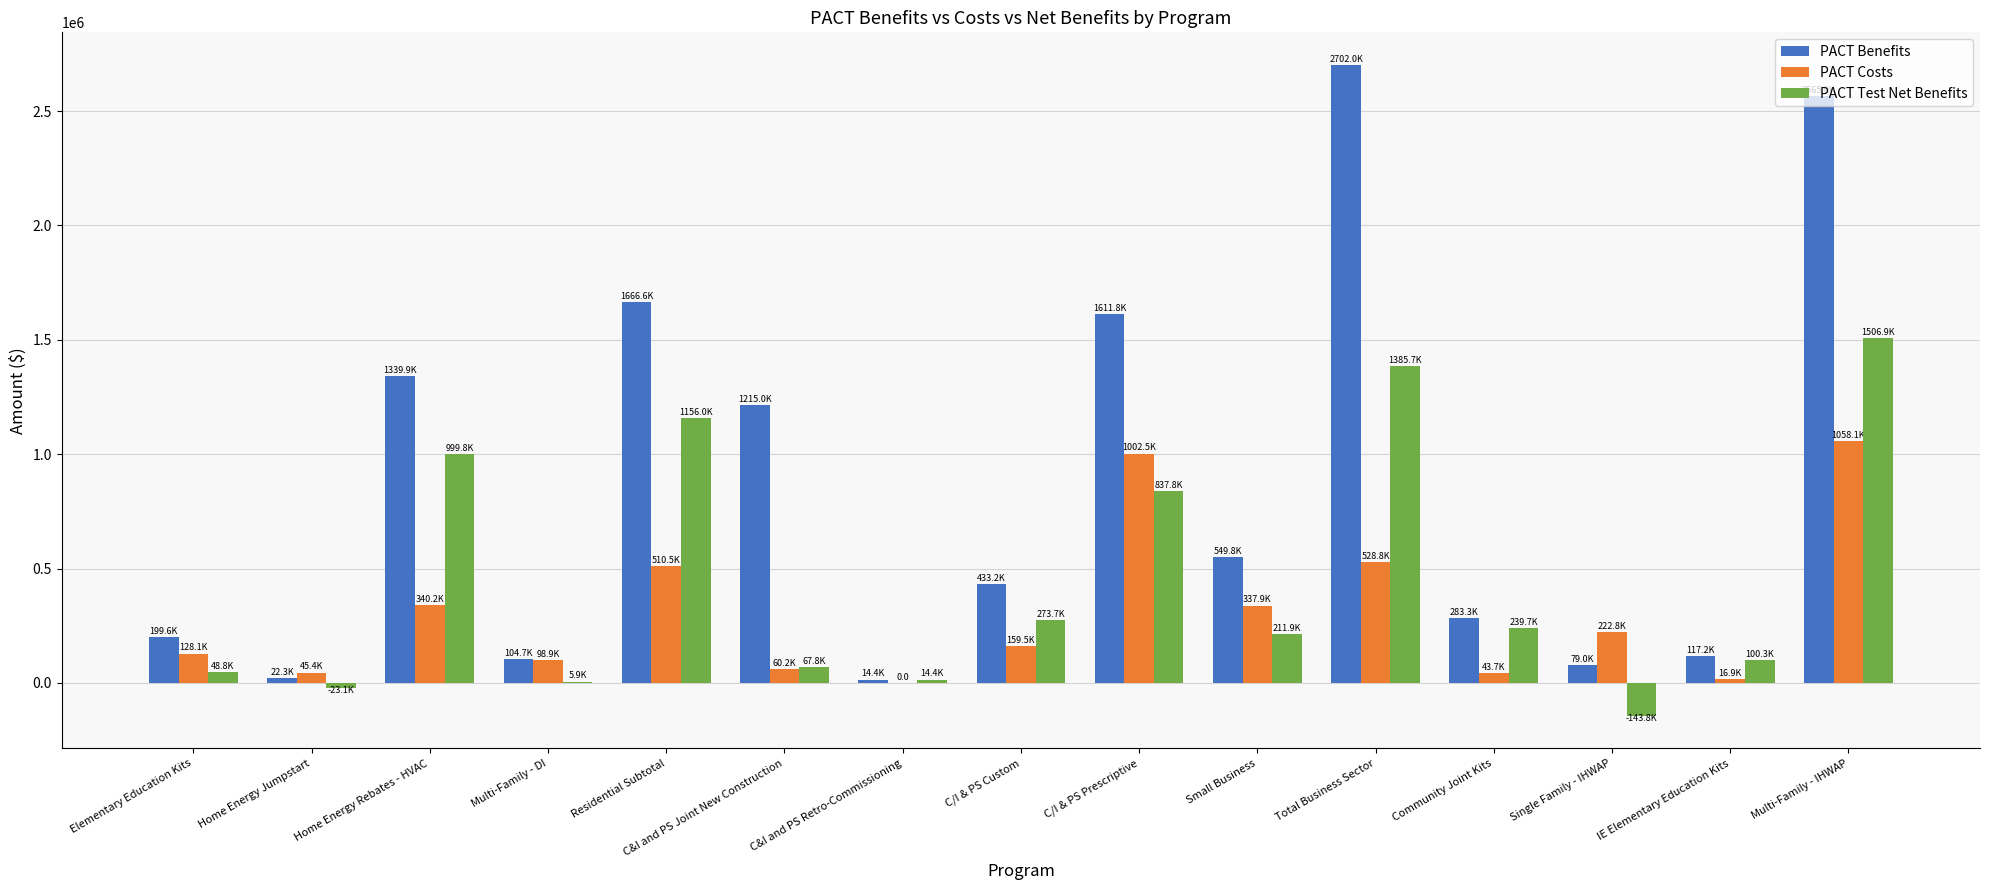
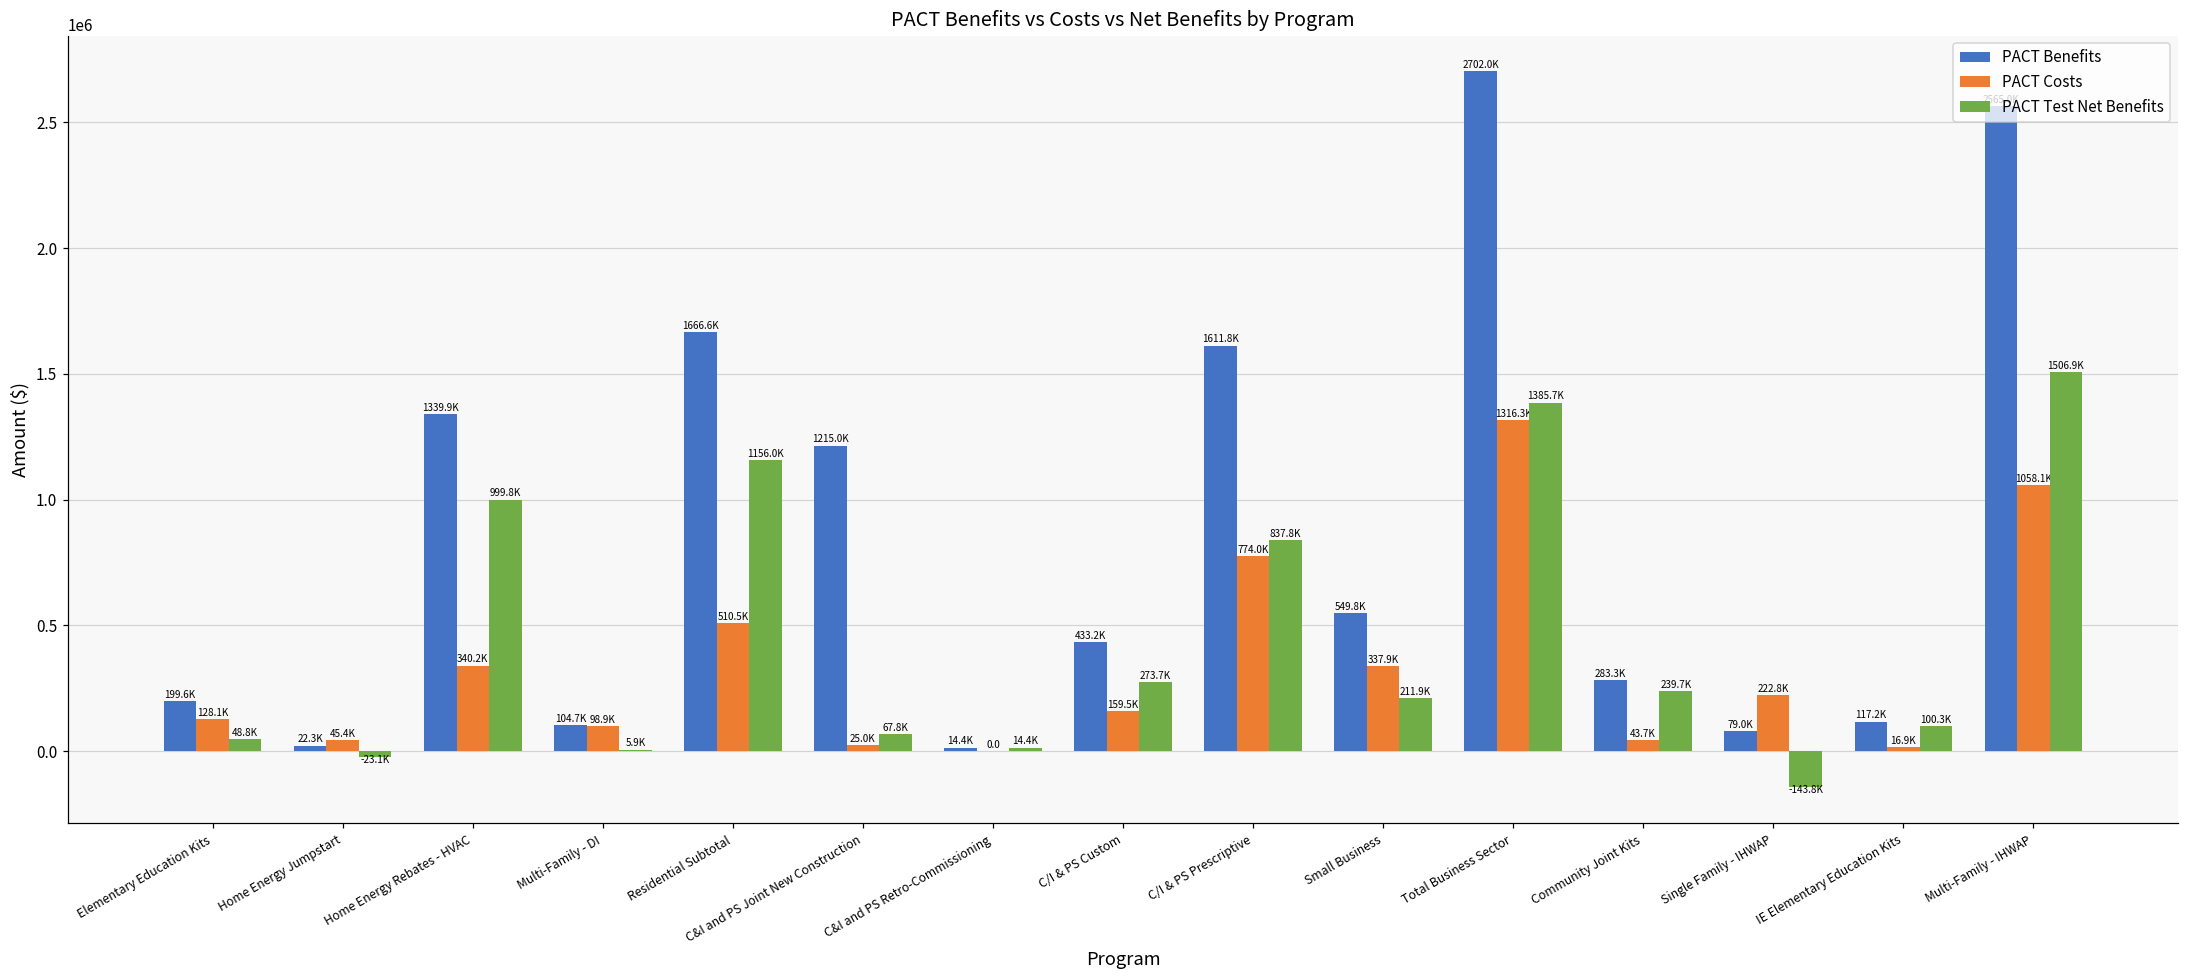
  {
    "PACT Benefits": {
      "Elementary Education Kits": "199.6K",
      "Home Energy Jumpstart": "22.3K",
      "Home Energy Rebates - HVAC": "1339.9K",
      "Multi-Family - DI": "104.7K",
      "Residential Subtotal": "1666.6K",
      "C&I and PS Joint New Construction": "1215.0K",
      "C&I and PS Retro-Commissioning": "14.4K",
      "C/I & PS Custom": "433.2K",
      "C/I & PS Prescriptive": "1611.8K",
      "Small Business": "549.8K",
      "Total Business Sector": "2702.0K",
      "Community Joint Kits": "283.3K",
      "Single Family - IHWAP": "79.0K",
      "IE Elementary Education Kits": "117.2K"
    },
    "PACT Costs": {
      "Elementary Education Kits": "128.1K",
      "Home Energy Jumpstart": "45.4K",
      "Home Energy Rebates - HVAC": "340.2K",
      "Multi-Family - DI": "98.9K",
      "Residential Subtotal": "510.5K",
-     "C&I and PS Joint New Construction": "60.2K",
+     "C&I and PS Joint New Construction": "25.0K",
      "C&I and PS Retro-Commissioning": "0.0",
      "C/I & PS Custom": "159.5K",
-     "C/I & PS Prescriptive": "1002.5K",
+     "C/I & PS Prescriptive": "774.0K",
      "Small Business": "337.9K",
-     "Total Business Sector": "528.8K",
+     "Total Business Sector": "1316.3K",
      "Community Joint Kits": "43.7K",
      "Single Family - IHWAP": "222.8K",
      "IE Elementary Education Kits": "16.9K",
      "Multi-Family - IHWAP": "1058.1K"
    },
    "PACT Test Net Benefits": {
      "Elementary Education Kits": "48.8K",
      "Home Energy Jumpstart": "-23.1K",
      "Home Energy Rebates - HVAC": "999.8K",
      "Multi-Family - DI": "5.9K",
      "Residential Subtotal": "1156.0K",
      "C&I and PS Joint New Construction": "67.8K",
      "C&I and PS Retro-Commissioning": "14.4K",
      "C/I & PS Custom": "273.7K",
      "C/I & PS Prescriptive": "837.8K",
      "Small Business": "211.9K",
      "Total Business Sector": "1385.7K",
      "Community Joint Kits": "239.7K",
      "Single Family - IHWAP": "-143.8K",
      "IE Elementary Education Kits": "100.3K",
      "Multi-Family - IHWAP": "1506.9K"
    }
  }
